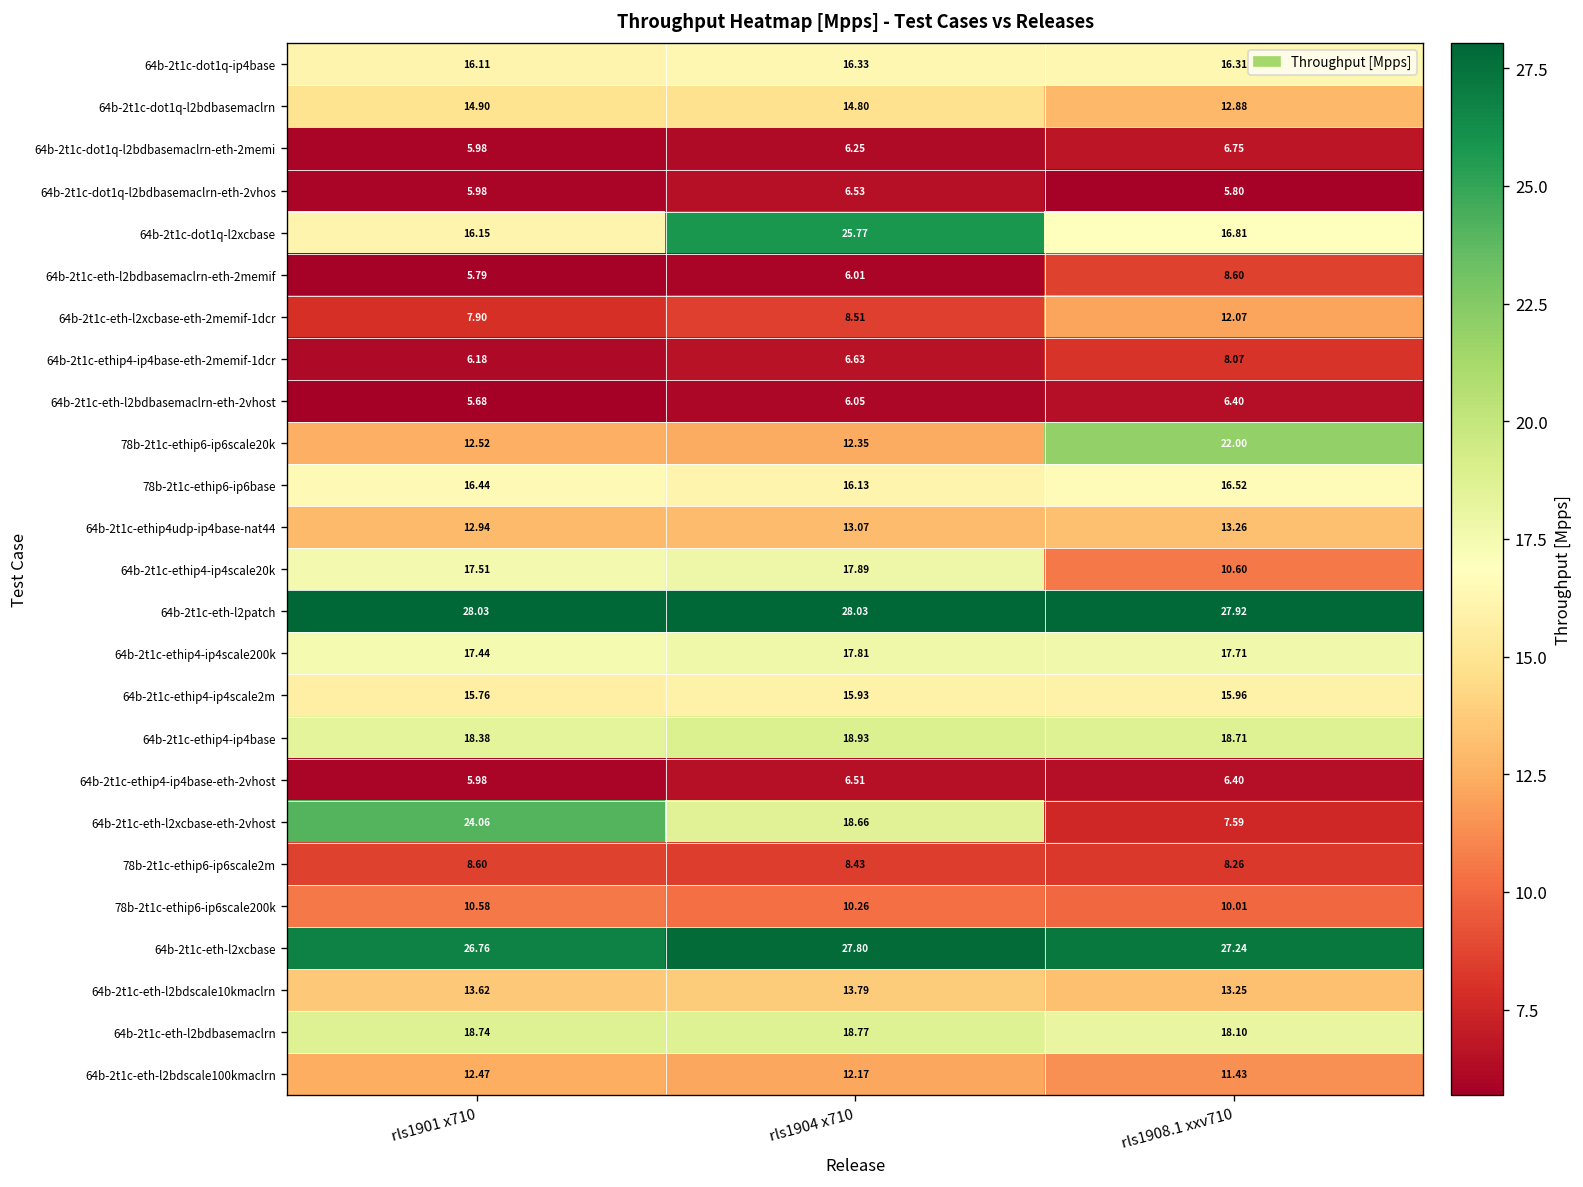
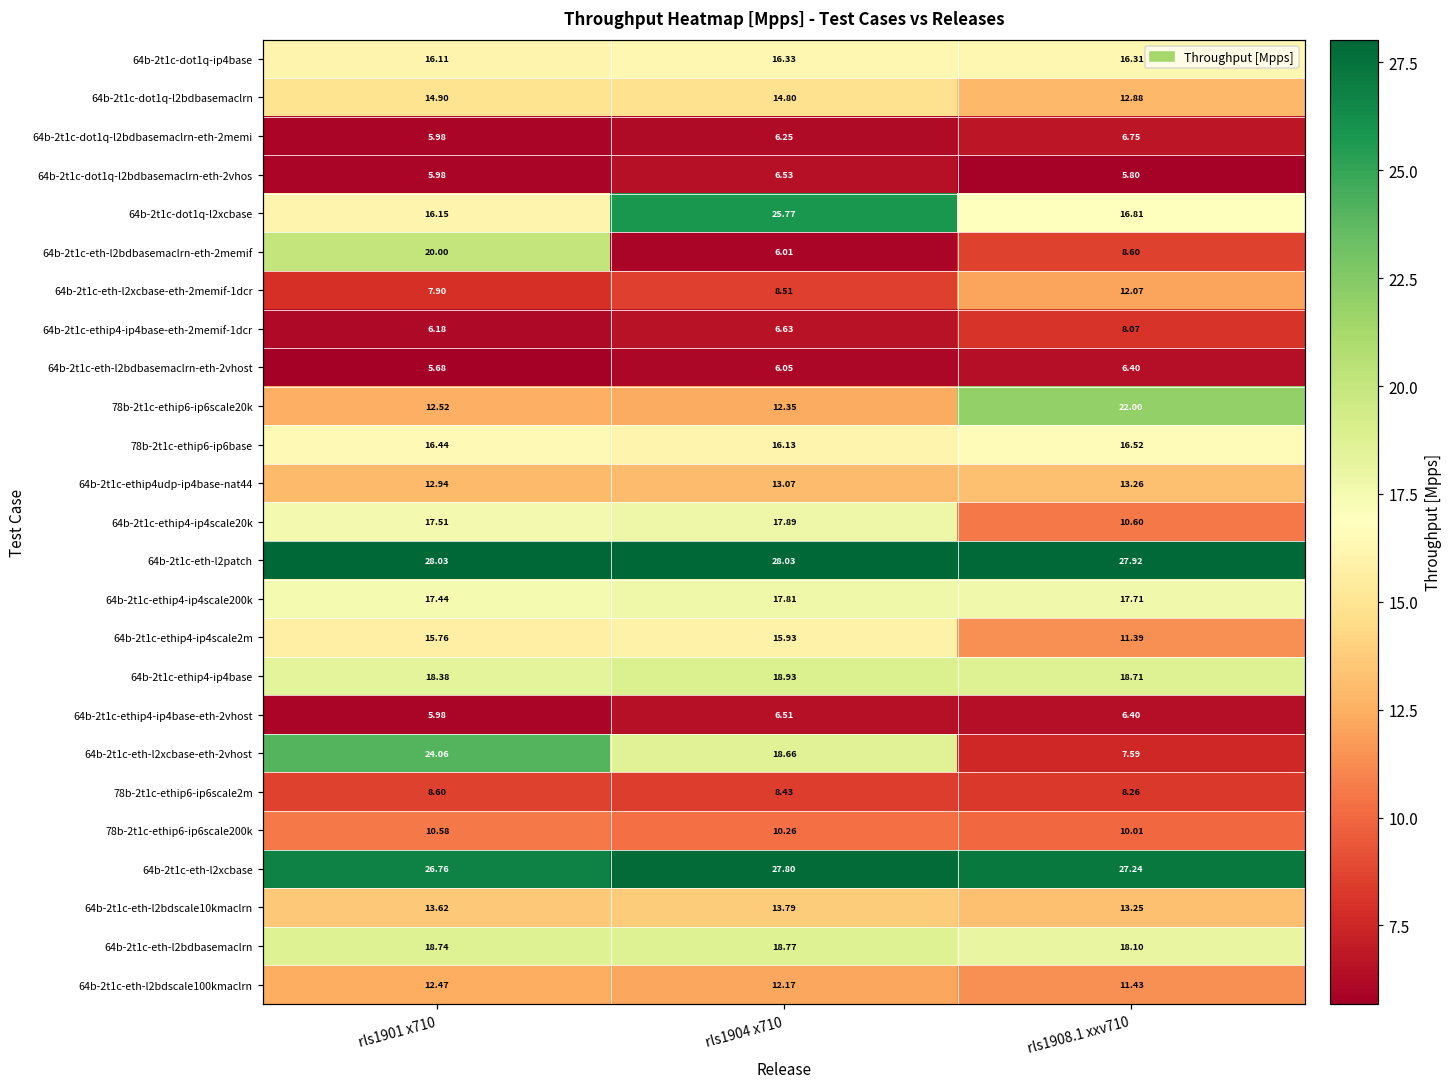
  {
    "64b-2t1c-dot1q-ip4base": {
      "rls1901 x710": 16.11,
      "rls1904 x710": 16.33,
      "rls1908.1 xxv710": 16.31
    },
    "64b-2t1c-dot1q-l2bdbasemaclrn": {
      "rls1901 x710": 14.90,
      "rls1904 x710": 14.80,
      "rls1908.1 xxv710": 12.88
    },
    "64b-2t1c-dot1q-l2bdbasemaclrn-eth-2memi": {
      "rls1901 x710": 5.98,
      "rls1904 x710": 6.25,
      "rls1908.1 xxv710": 6.75
    },
    "64b-2t1c-dot1q-l2bdbasemaclrn-eth-2vhos": {
      "rls1901 x710": 5.98,
      "rls1904 x710": 6.53,
      "rls1908.1 xxv710": 5.80
    },
    "64b-2t1c-dot1q-l2xcbase": {
      "rls1901 x710": 16.15,
      "rls1904 x710": 25.77,
      "rls1908.1 xxv710": 16.81
    },
    "64b-2t1c-eth-l2bdbasemaclrn-eth-2memif": {
-     "rls1901 x710": 5.79,
+     "rls1901 x710": 20.00,
      "rls1904 x710": 6.01,
      "rls1908.1 xxv710": 8.60
    },
    "64b-2t1c-eth-l2xcbase-eth-2memif-1dcr": {
      "rls1901 x710": 7.90,
      "rls1904 x710": 8.51,
      "rls1908.1 xxv710": 12.07
    },
    "64b-2t1c-ethip4-ip4base-eth-2memif-1dcr": {
      "rls1901 x710": 6.18,
      "rls1904 x710": 6.63,
      "rls1908.1 xxv710": 8.07
    },
    "64b-2t1c-eth-l2bdbasemaclrn-eth-2vhost": {
      "rls1901 x710": 5.68,
      "rls1904 x710": 6.05,
      "rls1908.1 xxv710": 6.40
    },
    "78b-2t1c-ethip6-ip6scale20k": {
      "rls1901 x710": 12.52,
      "rls1904 x710": 12.35,
      "rls1908.1 xxv710": 22.00
    },
    "78b-2t1c-ethip6-ip6base": {
      "rls1901 x710": 16.44,
      "rls1904 x710": 16.13,
      "rls1908.1 xxv710": 16.52
    },
    "64b-2t1c-ethip4udp-ip4base-nat44": {
      "rls1901 x710": 12.94,
      "rls1904 x710": 13.07,
      "rls1908.1 xxv710": 13.26
    },
    "64b-2t1c-ethip4-ip4scale20k": {
      "rls1901 x710": 17.51,
      "rls1904 x710": 17.89,
      "rls1908.1 xxv710": 10.60
    },
    "64b-2t1c-eth-l2patch": {
      "rls1901 x710": 28.03,
      "rls1904 x710": 28.03,
      "rls1908.1 xxv710": 27.92
    },
    "64b-2t1c-ethip4-ip4scale200k": {
      "rls1901 x710": 17.44,
      "rls1904 x710": 17.81,
      "rls1908.1 xxv710": 17.71
    },
    "64b-2t1c-ethip4-ip4scale2m": {
      "rls1901 x710": 15.76,
      "rls1904 x710": 15.93,
-     "rls1908.1 xxv710": 15.96
+     "rls1908.1 xxv710": 11.39
    },
    "64b-2t1c-ethip4-ip4base": {
      "rls1901 x710": 18.38,
      "rls1904 x710": 18.93,
      "rls1908.1 xxv710": 18.71
    },
    "64b-2t1c-ethip4-ip4base-eth-2vhost": {
      "rls1901 x710": 5.98,
      "rls1904 x710": 6.51,
      "rls1908.1 xxv710": 6.40
    },
    "64b-2t1c-eth-l2xcbase-eth-2vhost": {
      "rls1901 x710": 24.06,
      "rls1904 x710": 18.66,
      "rls1908.1 xxv710": 7.59
    },
    "78b-2t1c-ethip6-ip6scale2m": {
      "rls1901 x710": 8.60,
      "rls1904 x710": 8.43,
      "rls1908.1 xxv710": 8.26
    },
    "78b-2t1c-ethip6-ip6scale200k": {
      "rls1901 x710": 10.58,
      "rls1904 x710": 10.26,
      "rls1908.1 xxv710": 10.01
    },
    "64b-2t1c-eth-l2xcbase": {
      "rls1901 x710": 26.76,
      "rls1904 x710": 27.80,
      "rls1908.1 xxv710": 27.24
    },
    "64b-2t1c-eth-l2bdscale10kmaclrn": {
      "rls1901 x710": 13.62,
      "rls1904 x710": 13.79,
      "rls1908.1 xxv710": 13.25
    },
    "64b-2t1c-eth-l2bdbasemaclrn": {
      "rls1901 x710": 18.74,
      "rls1904 x710": 18.77,
      "rls1908.1 xxv710": 18.10
    },
    "64b-2t1c-eth-l2bdscale100kmaclrn": {
      "rls1901 x710": 12.47,
      "rls1904 x710": 12.17,
      "rls1908.1 xxv710": 11.43
    }
  }
